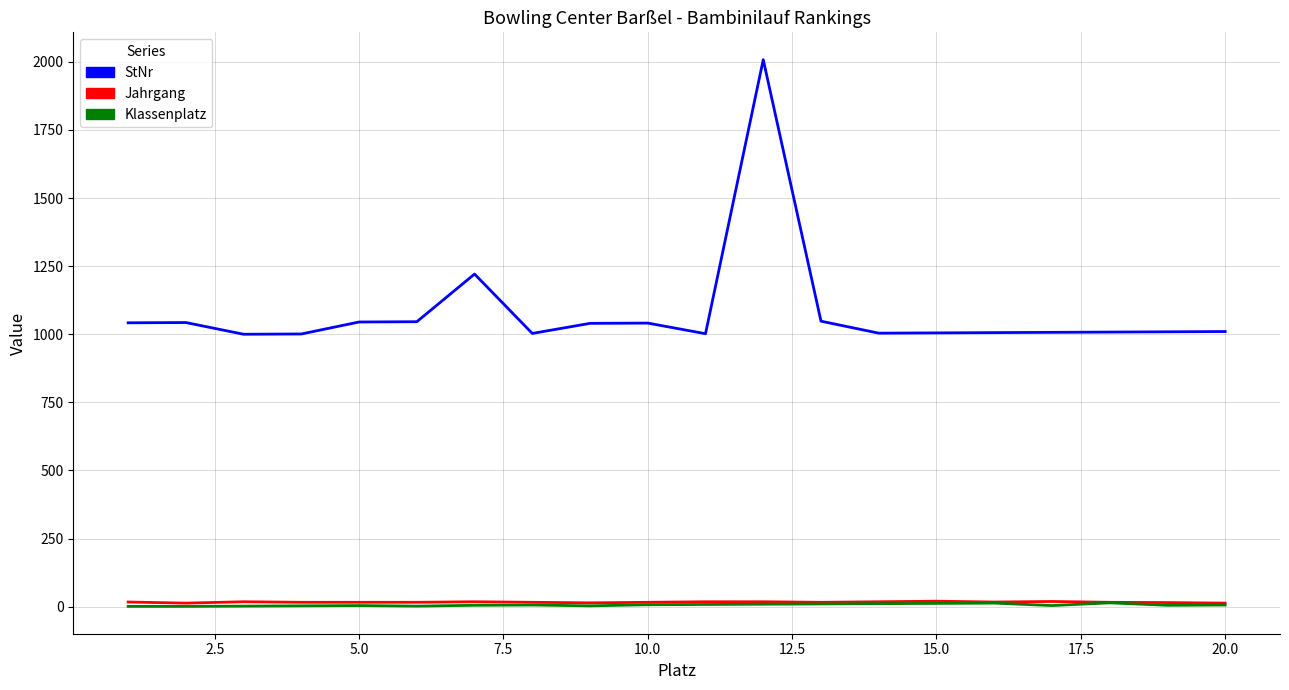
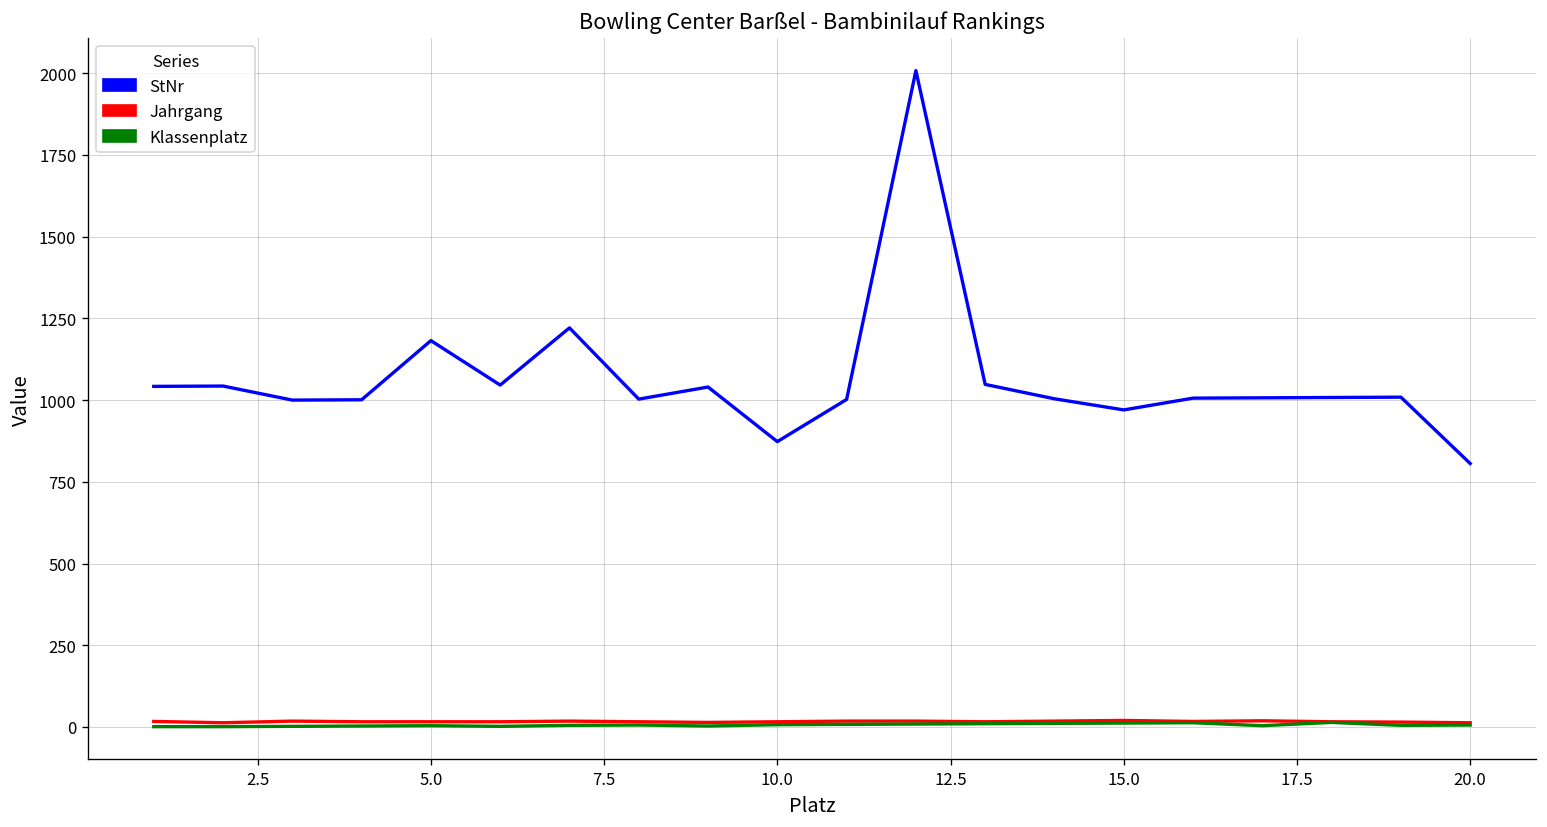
  {
    "StNr": {
-     "5.0": 1050,
-     "10.0": 1040,
-     "15.0": 1010,
-     "20.0": 1010
+     "5.0": 1180,
+     "10.0": 870,
+     "15.0": 970,
+     "20.0": 810
    },
    "Jahrgang": {
      "5.0": 20
    },
    "Klassenplatz": {
      "5.0": 0
    }
  }
